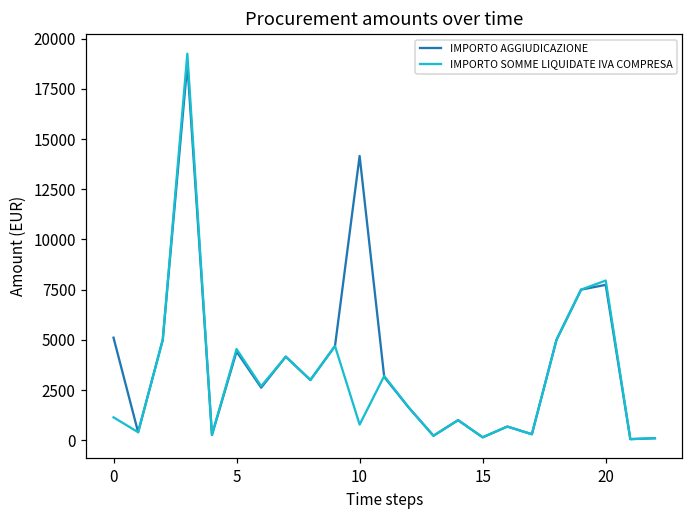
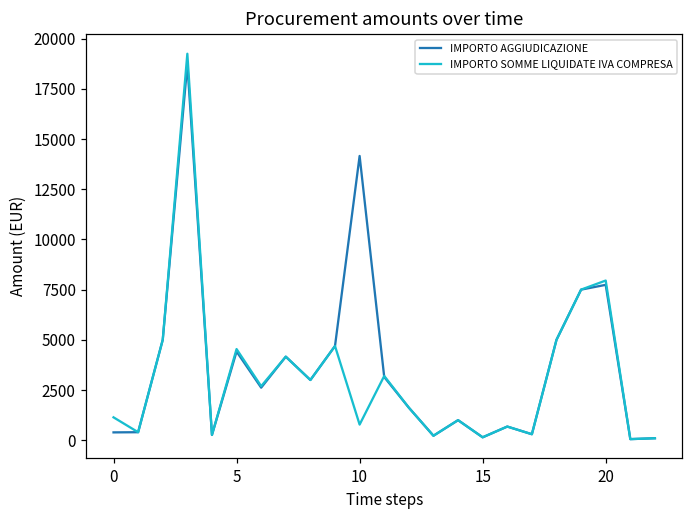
  {
    "IMPORTO AGGIUDICAZIONE": {
-     "0": 5100,
+     "0": 400,
      "10": 14200,
      "20": 7700
    },
    "IMPORTO SOMME LIQUIDATE IVA COMPRESA": {
      "0": 1100,
      "10": 800,
      "20": 8000
    }
  }
